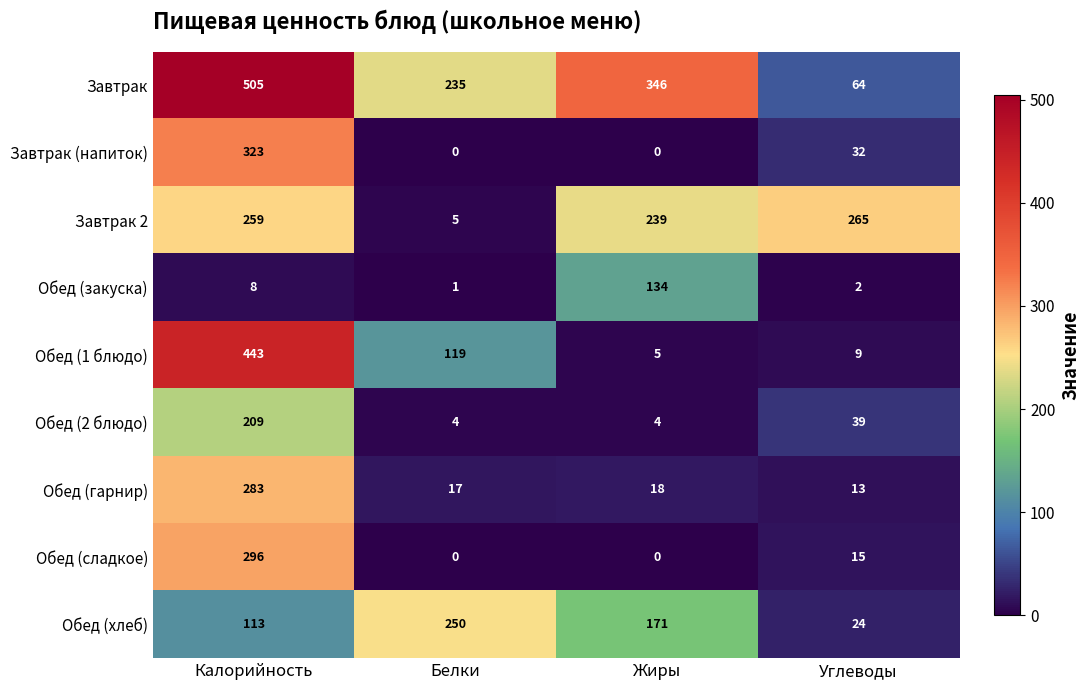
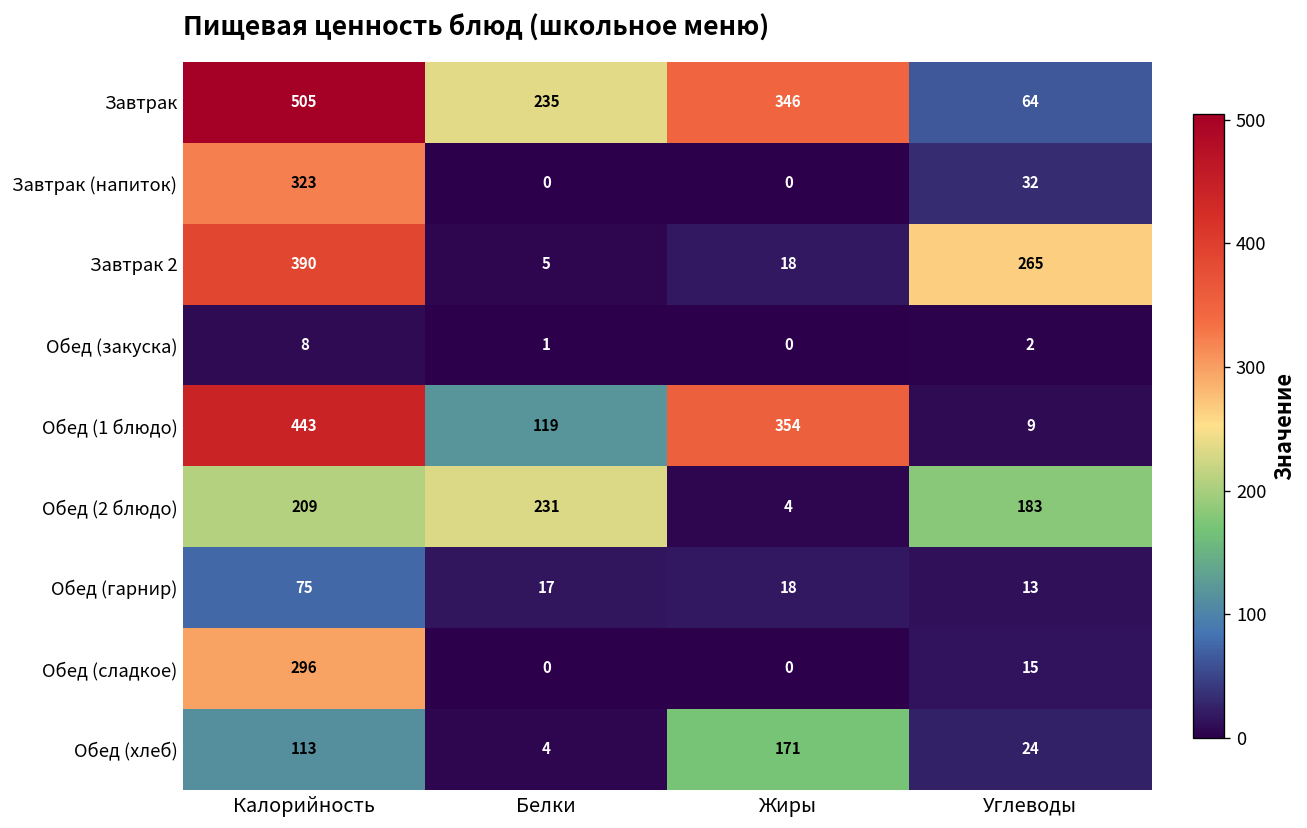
  {
    "Завтрак": {
      "Калорийность": 505,
      "Белки": 235,
      "Жиры": 346,
      "Углеводы": 64
    },
    "Завтрак (напиток)": {
      "Калорийность": 323,
      "Белки": 0,
      "Жиры": 0,
      "Углеводы": 32
    },
    "Завтрак 2": {
-     "Калорийность": 259,
+     "Калорийность": 390,
      "Белки": 5,
-     "Жиры": 239,
+     "Жиры": 18,
      "Углеводы": 265
    },
    "Обед (закуска)": {
      "Калорийность": 8,
      "Белки": 1,
-     "Жиры": 134,
+     "Жиры": 0,
      "Углеводы": 2
    },
    "Обед (1 блюдо)": {
      "Калорийность": 443,
      "Белки": 119,
-     "Жиры": 5,
+     "Жиры": 354,
      "Углеводы": 9
    },
    "Обед (2 блюдо)": {
      "Калорийность": 209,
-     "Белки": 4,
+     "Белки": 231,
      "Жиры": 4,
-     "Углеводы": 39
+     "Углеводы": 183
    },
    "Обед (гарнир)": {
-     "Калорийность": 283,
+     "Калорийность": 75,
      "Белки": 17,
      "Жиры": 18,
      "Углеводы": 13
    },
    "Обед (сладкое)": {
      "Калорийность": 296,
      "Белки": 0,
      "Жиры": 0,
      "Углеводы": 15
    },
    "Обед (хлеб)": {
      "Калорийность": 113,
-     "Белки": 250,
+     "Белки": 4,
      "Жиры": 171,
      "Углеводы": 24
    }
  }
